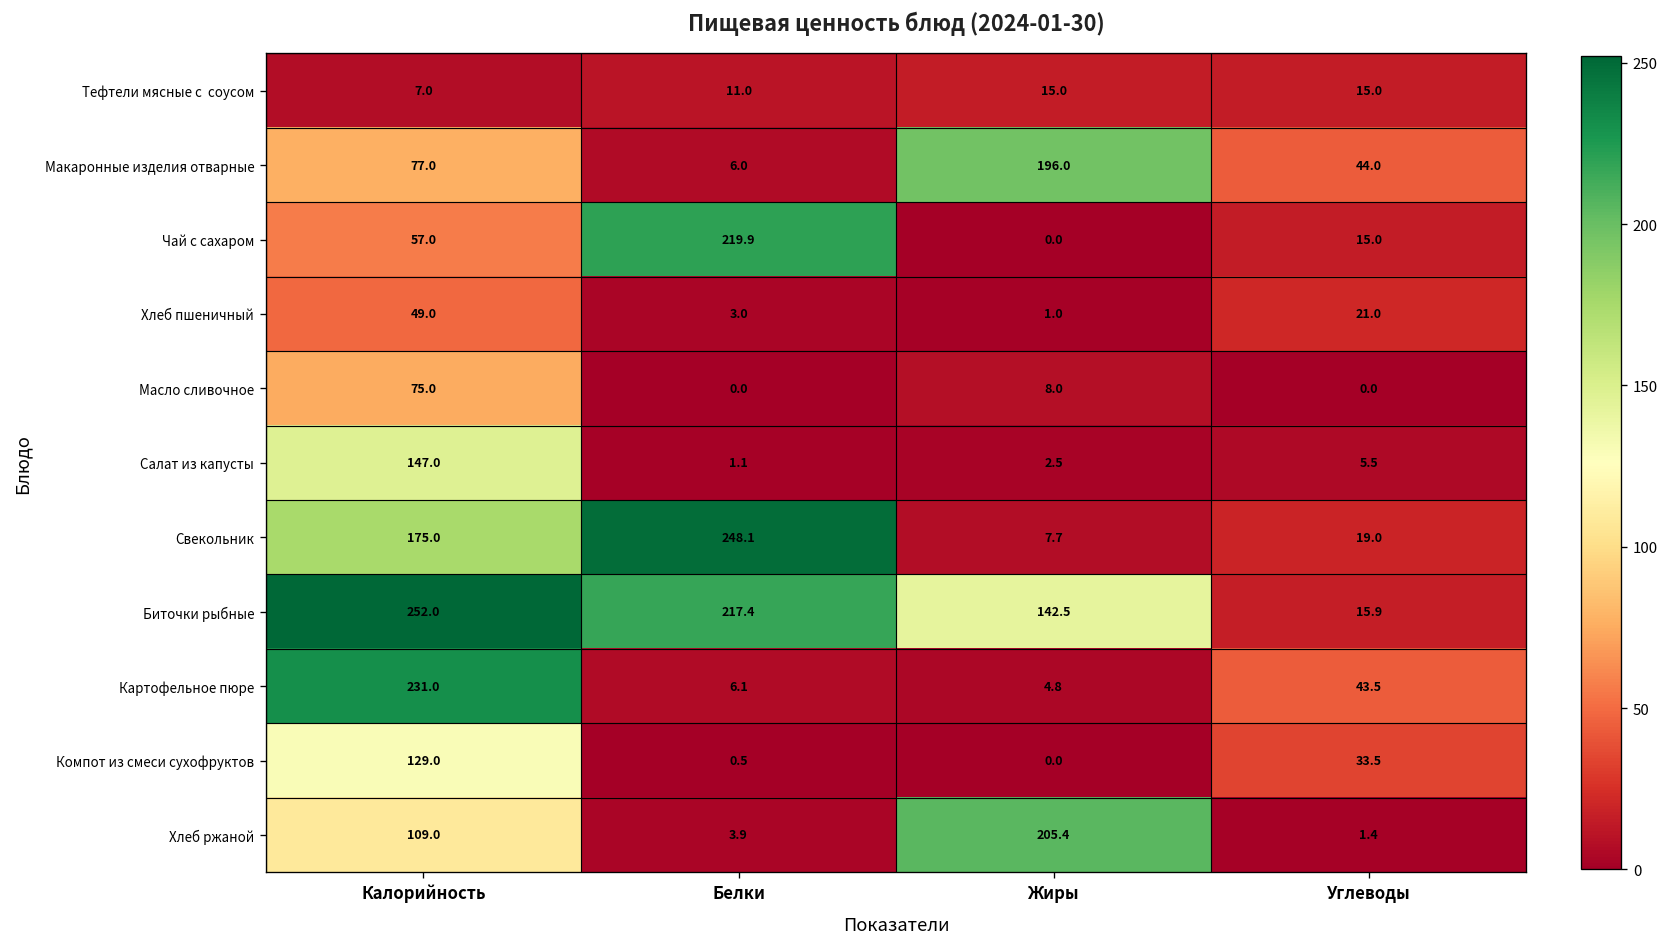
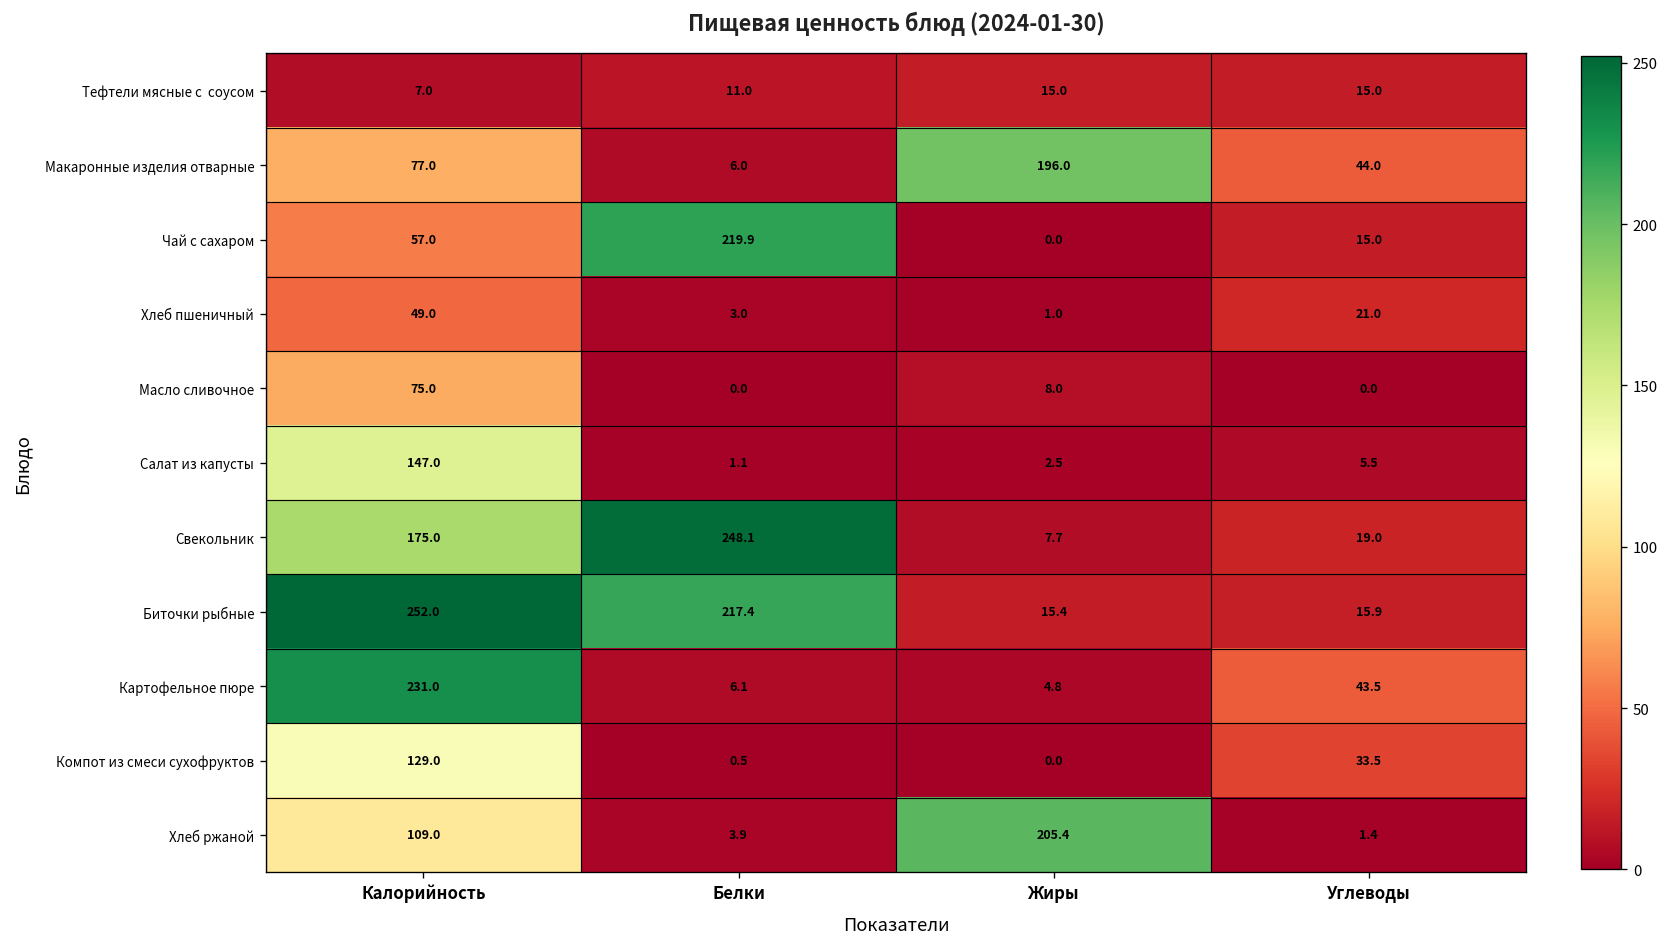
  {
    "Тефтели мясные с соусом": {
      "Калорийность": 7.0,
      "Белки": 11.0,
      "Жиры": 15.0,
      "Углеводы": 15.0
    },
    "Макаронные изделия отварные": {
      "Калорийность": 77.0,
      "Белки": 6.0,
      "Жиры": 196.0,
      "Углеводы": 44.0
    },
    "Чай с сахаром": {
      "Калорийность": 57.0,
      "Белки": 219.9,
      "Жиры": 0.0,
      "Углеводы": 15.0
    },
    "Хлеб пшеничный": {
      "Калорийность": 49.0,
      "Белки": 3.0,
      "Жиры": 1.0,
      "Углеводы": 21.0
    },
    "Масло сливочное": {
      "Калорийность": 75.0,
      "Белки": 0.0,
      "Жиры": 8.0,
      "Углеводы": 0.0
    },
    "Салат из капусты": {
      "Калорийность": 147.0,
      "Белки": 1.1,
      "Жиры": 2.5,
      "Углеводы": 5.5
    },
    "Свекольник": {
      "Калорийность": 175.0,
      "Белки": 248.1,
      "Жиры": 7.7,
      "Углеводы": 19.0
    },
    "Биточки рыбные": {
      "Калорийность": 252.0,
      "Белки": 217.4,
-     "Жиры": 142.5,
+     "Жиры": 15.4,
      "Углеводы": 15.9
    },
    "Картофельное пюре": {
      "Калорийность": 231.0,
      "Белки": 6.1,
      "Жиры": 4.8,
      "Углеводы": 43.5
    },
    "Компот из смеси сухофруктов": {
      "Калорийность": 129.0,
      "Белки": 0.5,
      "Жиры": 0.0,
      "Углеводы": 33.5
    },
    "Хлеб ржаной": {
      "Калорийность": 109.0,
      "Белки": 3.9,
      "Жиры": 205.4,
      "Углеводы": 1.4
    }
  }
